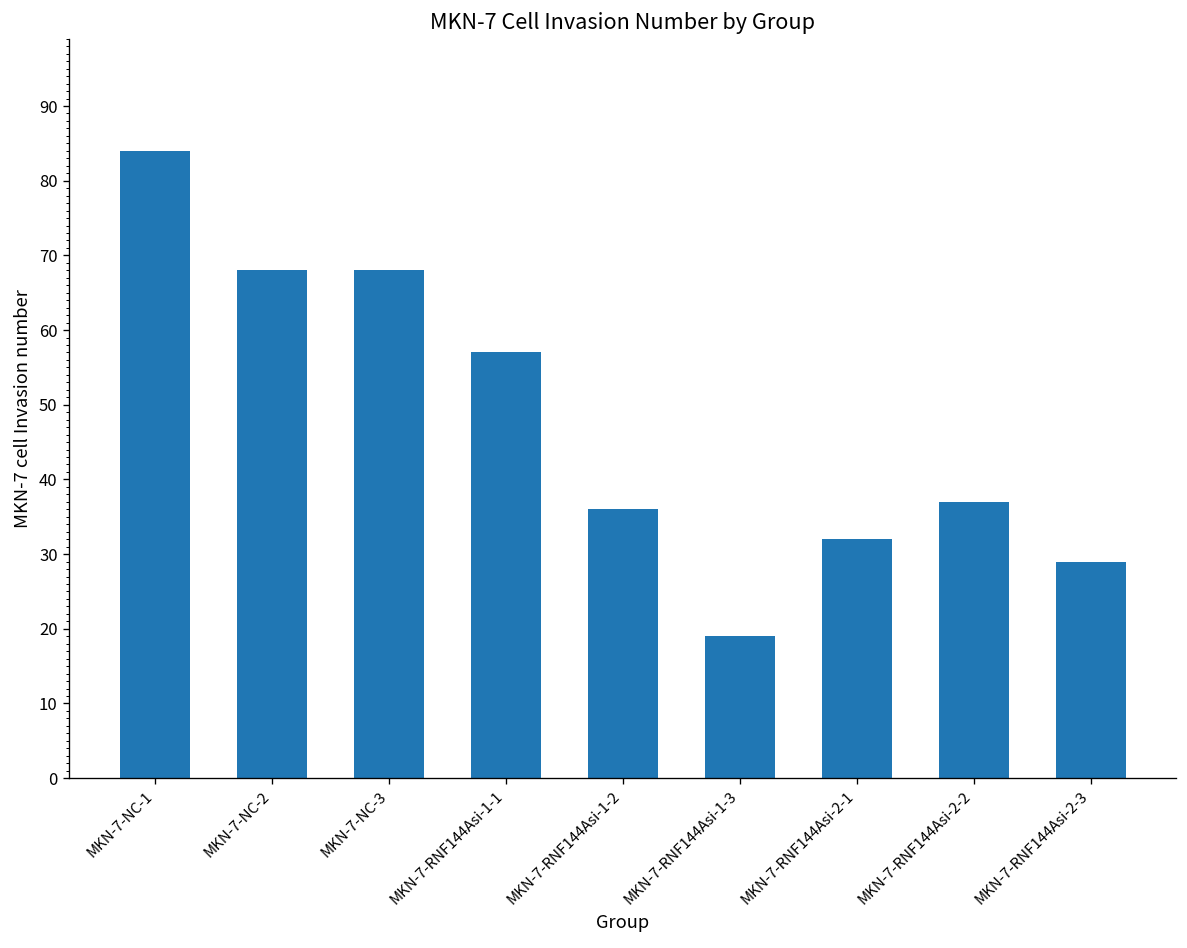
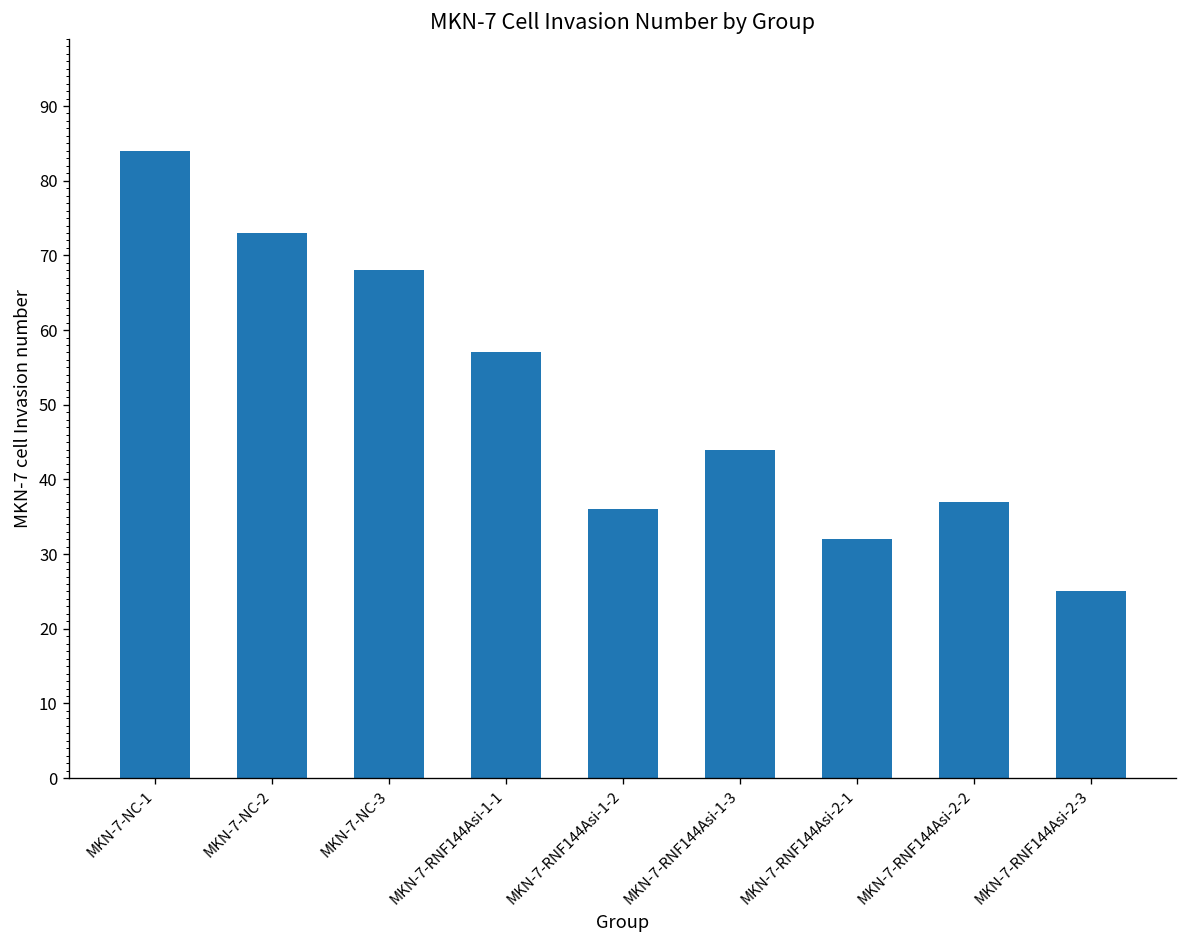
  {
    "MKN-7-NC-1": 84,
-   "MKN-7-NC-2": 68,
+   "MKN-7-NC-2": 73,
    "MKN-7-NC-3": 68,
    "MKN-7-RNF144Asi-1-1": 57,
    "MKN-7-RNF144Asi-1-2": 36,
-   "MKN-7-RNF144Asi-1-3": 19,
+   "MKN-7-RNF144Asi-1-3": 44,
    "MKN-7-RNF144Asi-2-1": 32,
    "MKN-7-RNF144Asi-2-2": 37,
-   "MKN-7-RNF144Asi-2-3": 29
+   "MKN-7-RNF144Asi-2-3": 25
  }
